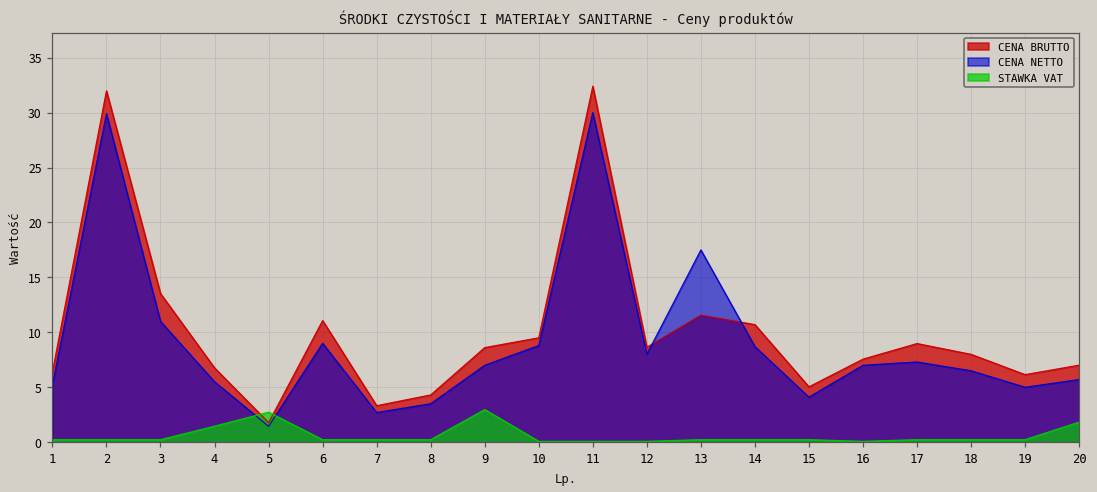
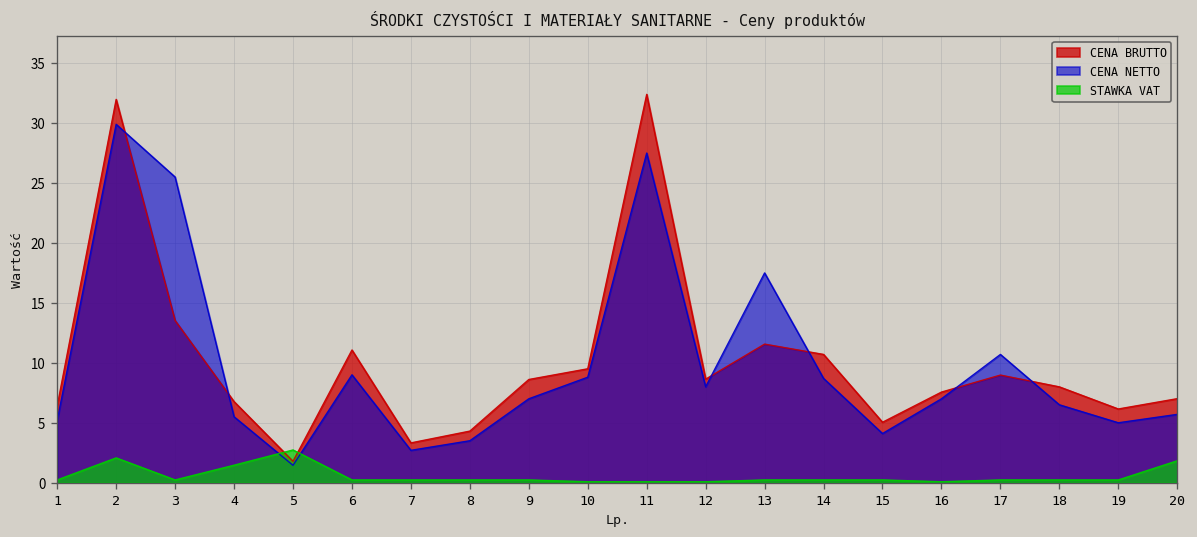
  {
    "CENA BRUTTO": {
      "1": 6,
      "2": 32,
      "3": 14,
      "4": 7,
      "5": 2,
      "6": 11,
      "7": 3,
      "8": 4,
      "9": 9,
      "10": 10,
      "11": 32,
      "12": 9,
      "13": 12,
      "14": 11,
      "15": 5,
      "16": 8,
      "17": 9,
      "18": 8,
      "19": 6,
      "20": 7
    },
    "CENA NETTO": {
      "1": 5,
      "2": 30,
-     "3": 11,
+     "3": 26,
      "4": 6,
      "5": 1,
      "6": 9,
      "7": 3,
      "8": 4,
      "9": 7,
      "10": 9,
-     "11": 30,
+     "11": 28,
      "12": 8,
      "13": 18,
      "14": 9,
      "15": 4,
      "16": 7,
-     "17": 7,
+     "17": 11,
      "18": 7,
      "19": 5,
      "20": 6
    },
    "STAWKA VAT": {
      "1": 0,
-     "2": 0,
+     "2": 2,
      "3": 0,
      "4": 1,
      "5": 3,
      "6": 0,
      "7": 0,
      "8": 0,
-     "9": 3,
+     "9": 0,
      "10": 0,
      "11": 0,
      "12": 0,
      "13": 0,
      "14": 0,
      "15": 0,
      "16": 0,
      "17": 0,
      "18": 0,
      "19": 0,
      "20": 2
    }
  }
